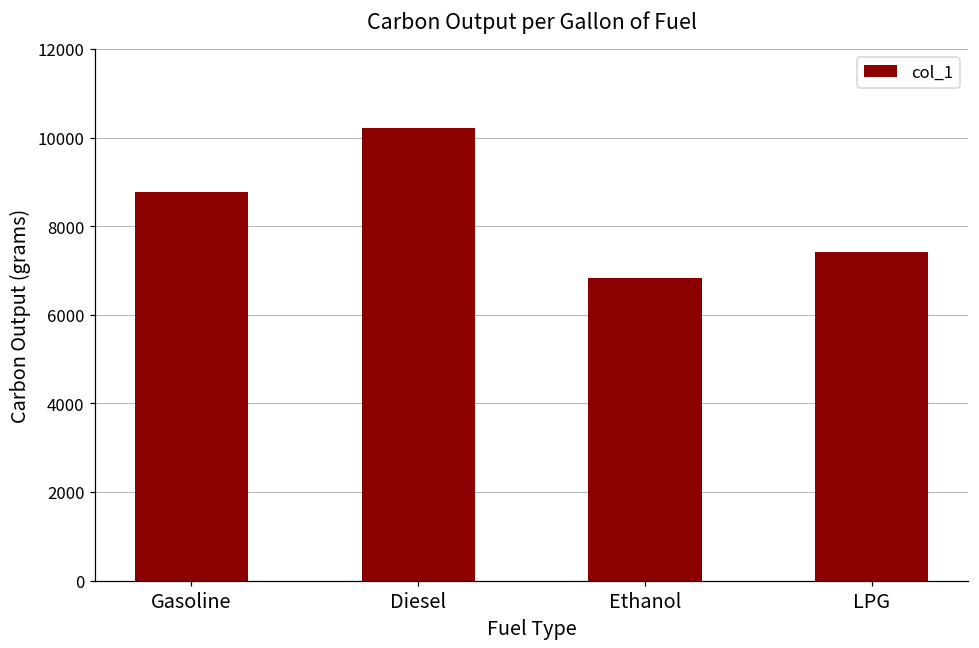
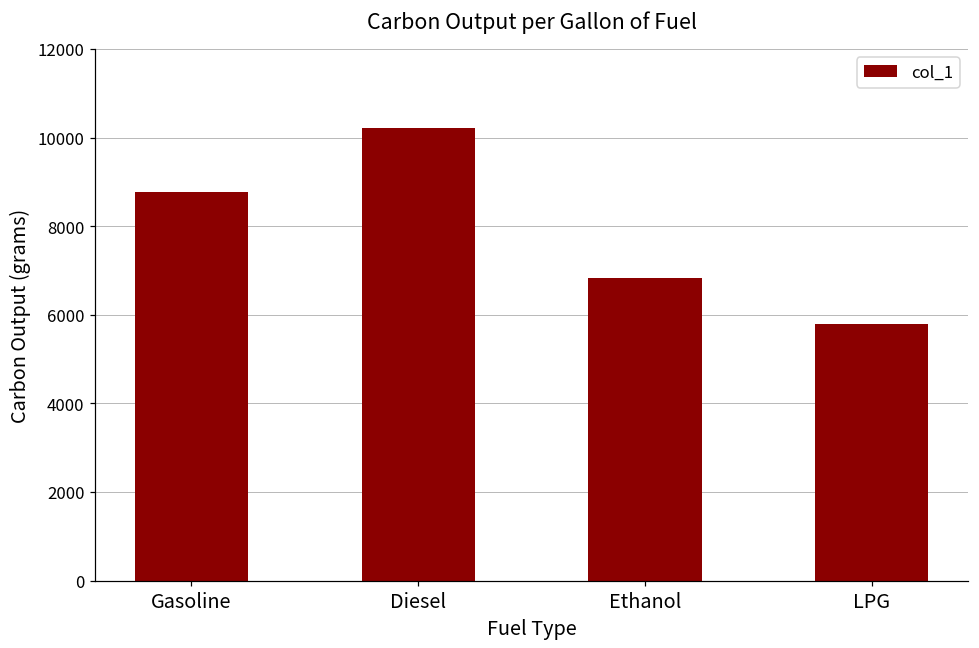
  {
    "Gasoline": 8800,
    "Diesel": 10200,
    "Ethanol": 6800,
-   "LPG": 7400
+   "LPG": 5800
  }
